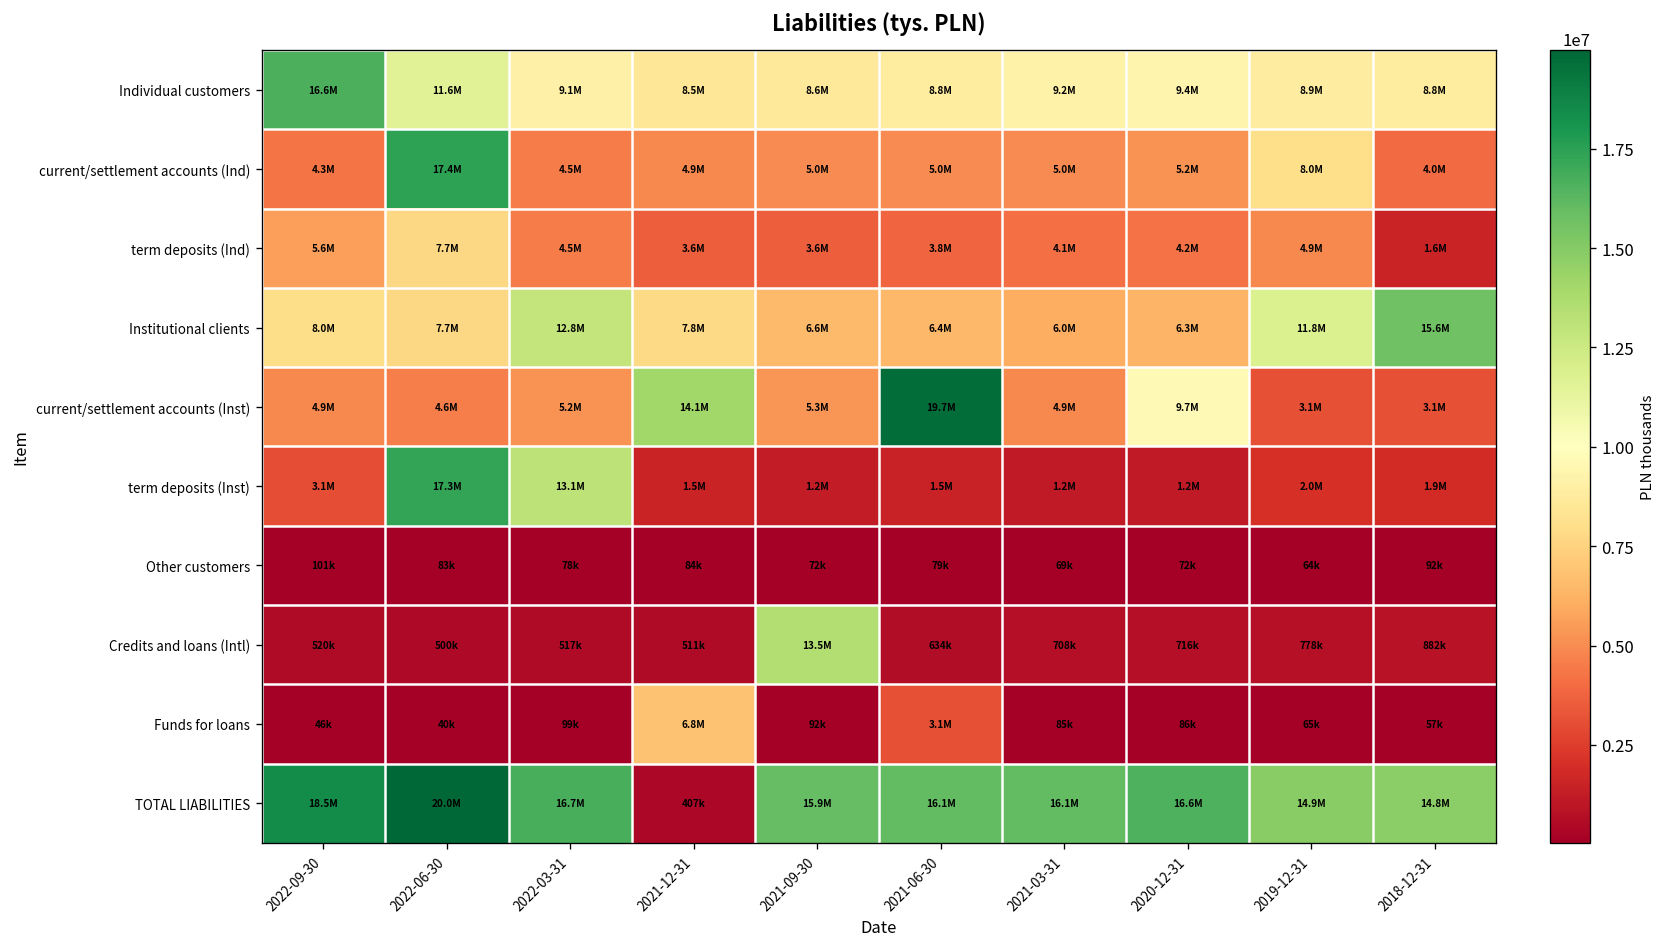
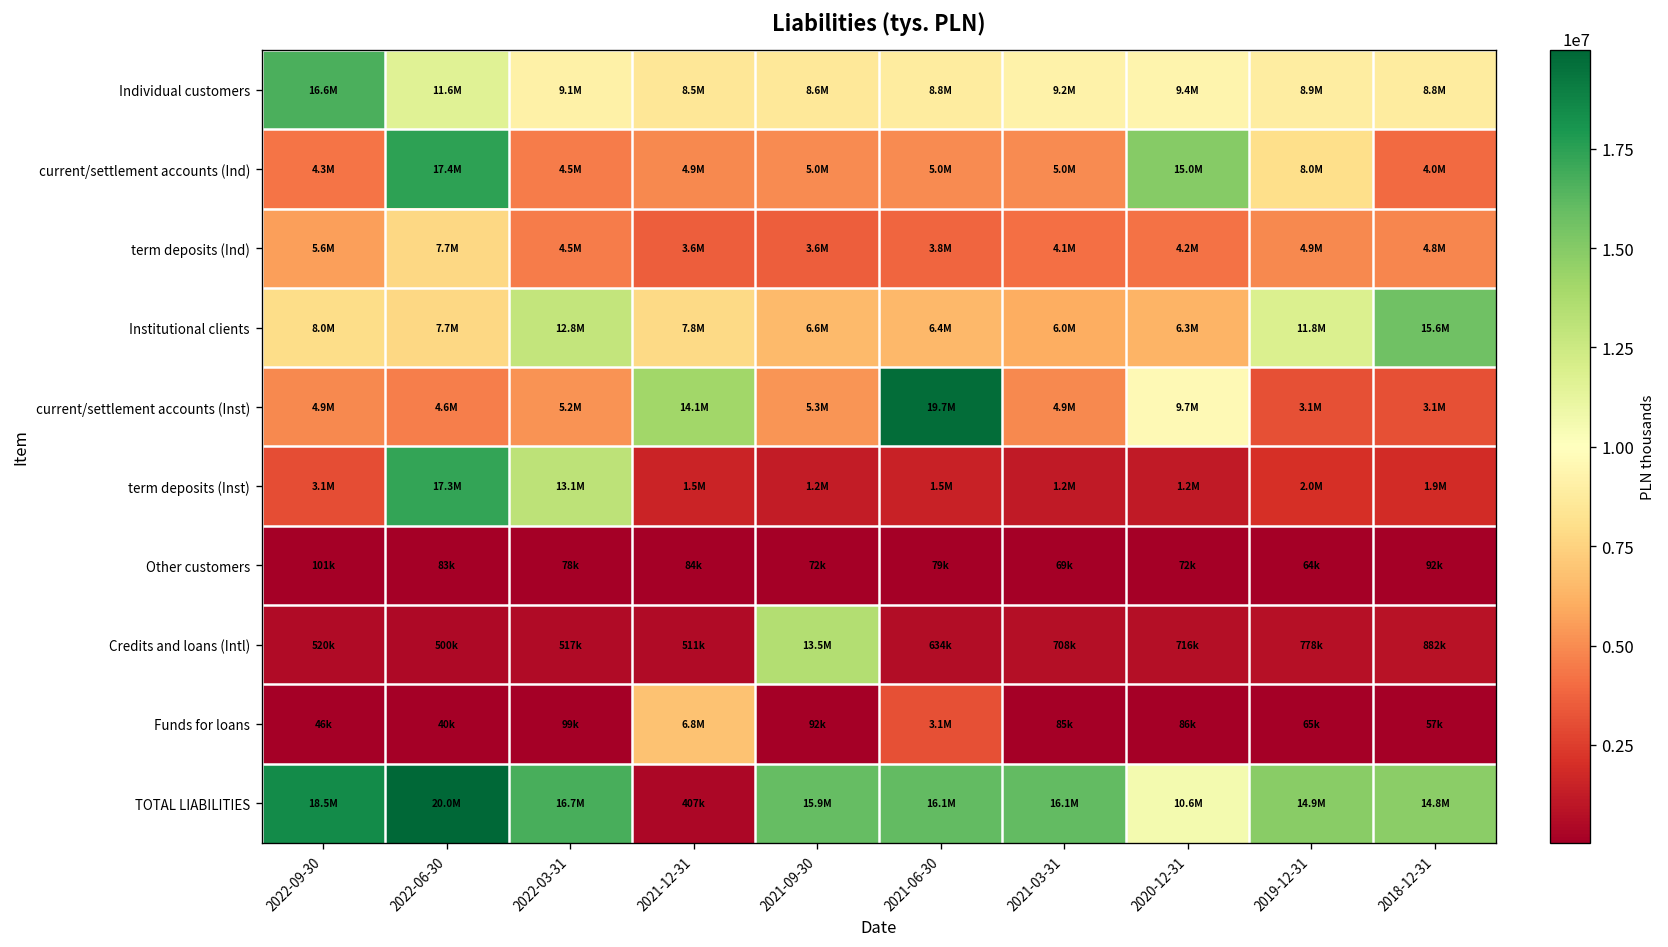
  {
    "Individual customers": {
      "2022-09-30": "16.6M",
      "2022-06-30": "11.6M",
      "2022-03-31": "9.1M",
      "2021-12-31": "8.5M",
      "2021-09-30": "8.6M",
      "2021-06-30": "8.8M",
      "2021-03-31": "9.2M",
      "2020-12-31": "9.4M",
      "2019-12-31": "8.9M",
      "2018-12-31": "8.8M"
    },
    "current/settlement accounts (Ind)": {
      "2022-09-30": "4.3M",
      "2022-06-30": "17.4M",
      "2022-03-31": "4.5M",
      "2021-12-31": "4.9M",
      "2021-09-30": "5.0M",
      "2021-06-30": "5.0M",
      "2021-03-31": "5.0M",
-     "2020-12-31": "5.2M",
+     "2020-12-31": "15.0M",
      "2019-12-31": "8.0M",
      "2018-12-31": "4.0M"
    },
    "term deposits (Ind)": {
      "2022-09-30": "5.6M",
      "2022-06-30": "7.7M",
      "2022-03-31": "4.5M",
      "2021-12-31": "3.6M",
      "2021-09-30": "3.6M",
      "2021-06-30": "3.8M",
      "2021-03-31": "4.1M",
      "2020-12-31": "4.2M",
      "2019-12-31": "4.9M",
-     "2018-12-31": "1.6M"
+     "2018-12-31": "4.8M"
    },
    "Institutional clients": {
      "2022-09-30": "8.0M",
      "2022-06-30": "7.7M",
      "2022-03-31": "12.8M",
      "2021-12-31": "7.8M",
      "2021-09-30": "6.6M",
      "2021-06-30": "6.4M",
      "2021-03-31": "6.0M",
      "2020-12-31": "6.3M",
      "2019-12-31": "11.8M",
      "2018-12-31": "15.6M"
    },
    "current/settlement accounts (Inst)": {
      "2022-09-30": "4.9M",
      "2022-06-30": "4.6M",
      "2022-03-31": "5.2M",
      "2021-12-31": "14.1M",
      "2021-09-30": "5.3M",
      "2021-06-30": "19.7M",
      "2021-03-31": "4.9M",
      "2020-12-31": "9.7M",
      "2019-12-31": "3.1M",
      "2018-12-31": "3.1M"
    },
    "term deposits (Inst)": {
      "2022-09-30": "3.1M",
      "2022-06-30": "17.3M",
      "2022-03-31": "13.1M",
      "2021-12-31": "1.5M",
      "2021-09-30": "1.2M",
      "2021-06-30": "1.5M",
      "2021-03-31": "1.2M",
      "2020-12-31": "1.2M",
      "2019-12-31": "2.0M",
      "2018-12-31": "1.9M"
    },
    "Other customers": {
      "2022-09-30": "101k",
      "2022-06-30": "83k",
      "2022-03-31": "78k",
      "2021-12-31": "84k",
      "2021-09-30": "72k",
      "2021-06-30": "79k",
      "2021-03-31": "69k",
      "2020-12-31": "72k",
      "2019-12-31": "64k",
      "2018-12-31": "92k"
    },
    "Credits and loans (Intl)": {
      "2022-09-30": "520k",
      "2022-06-30": "500k",
      "2022-03-31": "517k",
      "2021-12-31": "511k",
      "2021-09-30": "13.5M",
      "2021-06-30": "634k",
      "2021-03-31": "708k",
      "2020-12-31": "716k",
      "2019-12-31": "778k",
      "2018-12-31": "882k"
    },
    "Funds for loans": {
      "2022-09-30": "46k",
      "2022-06-30": "40k",
      "2022-03-31": "99k",
      "2021-12-31": "6.8M",
      "2021-09-30": "92k",
      "2021-06-30": "3.1M",
      "2021-03-31": "85k",
      "2020-12-31": "86k",
      "2019-12-31": "65k",
      "2018-12-31": "57k"
    },
    "TOTAL LIABILITIES": {
      "2022-09-30": "18.5M",
      "2022-06-30": "20.0M",
      "2022-03-31": "16.7M",
      "2021-12-31": "407k",
      "2021-09-30": "15.9M",
      "2021-06-30": "16.1M",
      "2021-03-31": "16.1M",
-     "2020-12-31": "16.6M",
+     "2020-12-31": "10.6M",
      "2019-12-31": "14.9M",
      "2018-12-31": "14.8M"
    }
  }
